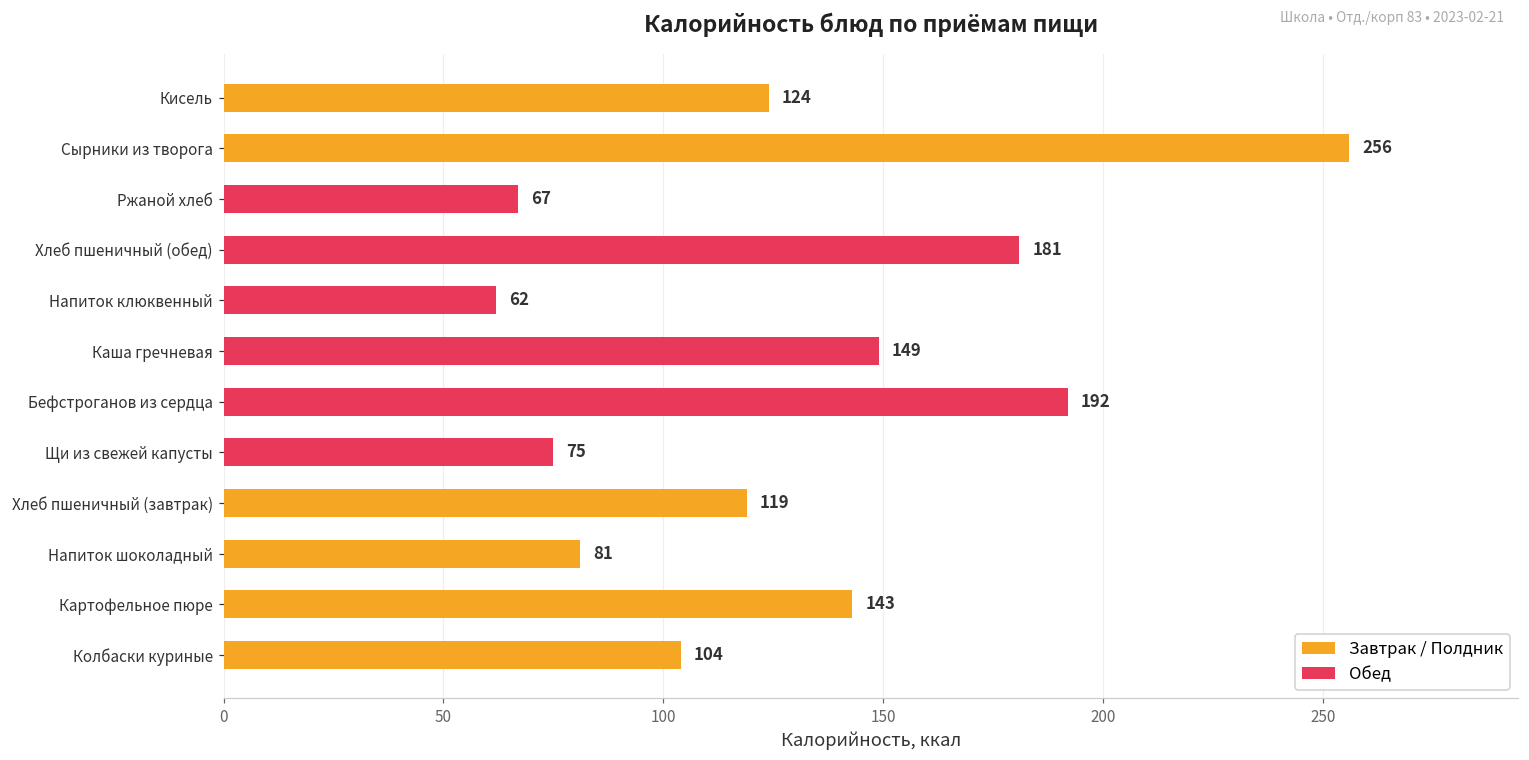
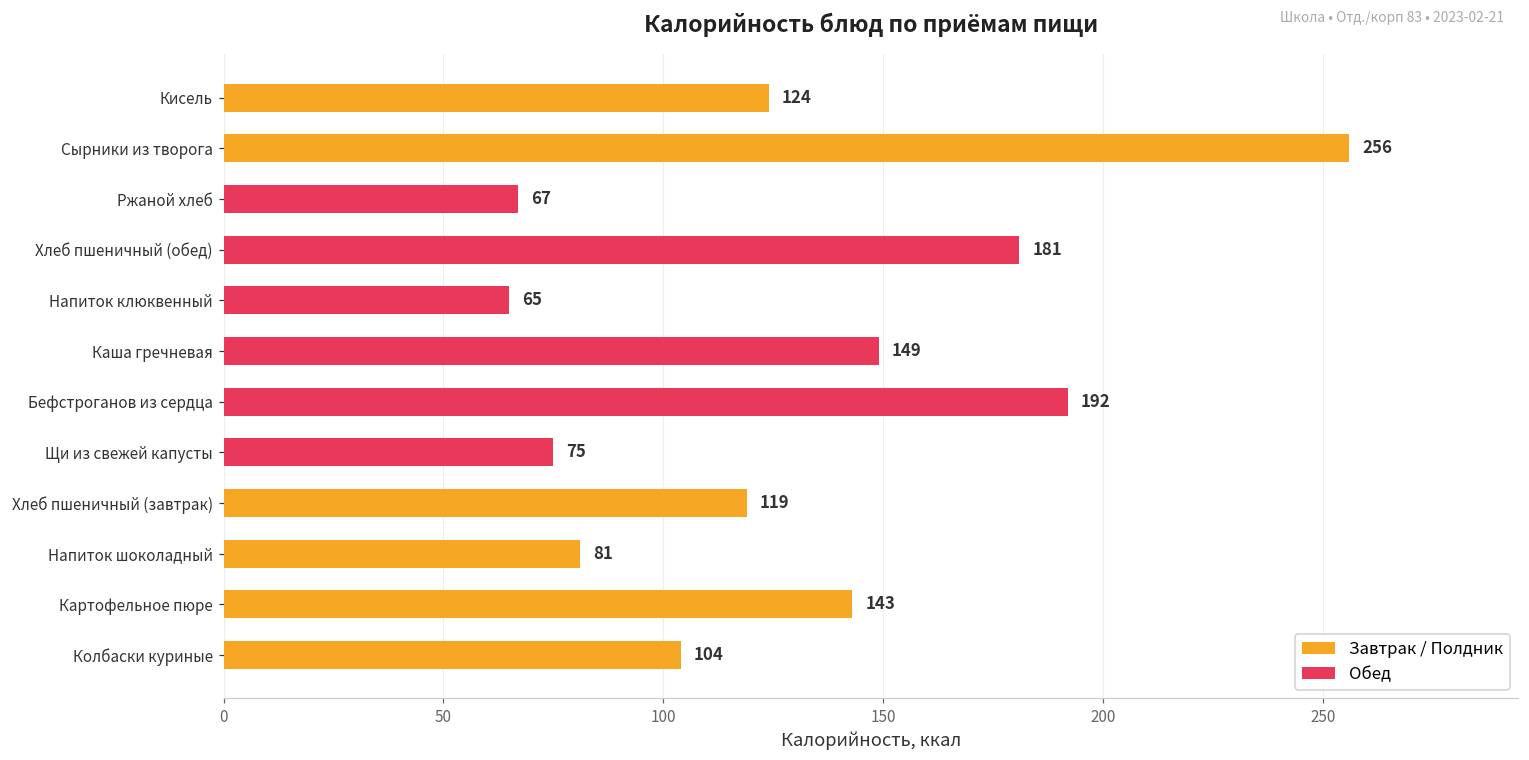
  {
    "Кисель": 124,
    "Сырники из творога": 256,
    "Ржаной хлеб": 67,
    "Хлеб пшеничный (обед)": 181,
-   "Напиток клюквенный": 62,
+   "Напиток клюквенный": 65,
    "Каша гречневая": 149,
    "Бефстроганов из сердца": 192,
    "Щи из свежей капусты": 75,
    "Хлеб пшеничный (завтрак)": 119,
    "Напиток шоколадный": 81,
    "Картофельное пюре": 143,
    "Колбаски куриные": 104
  }
